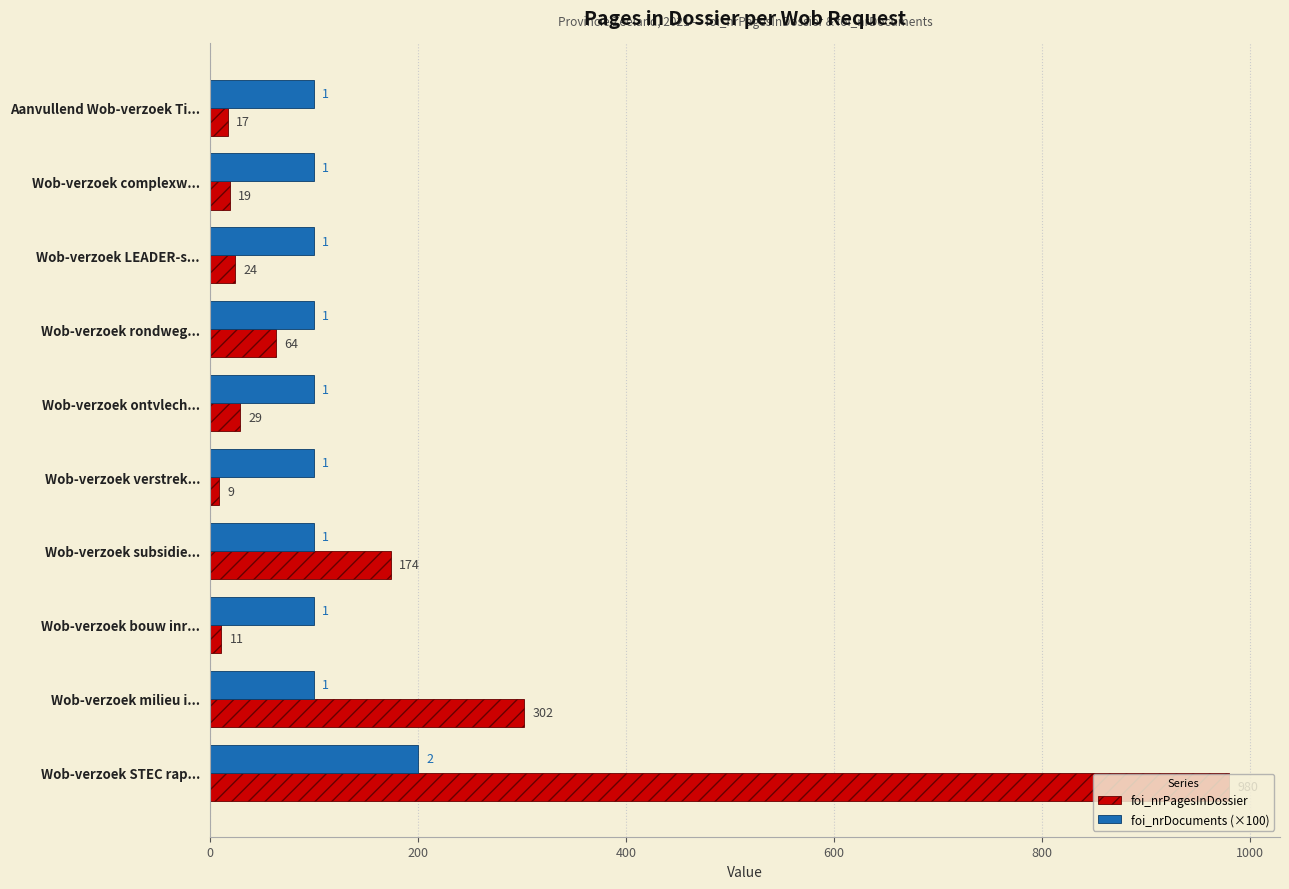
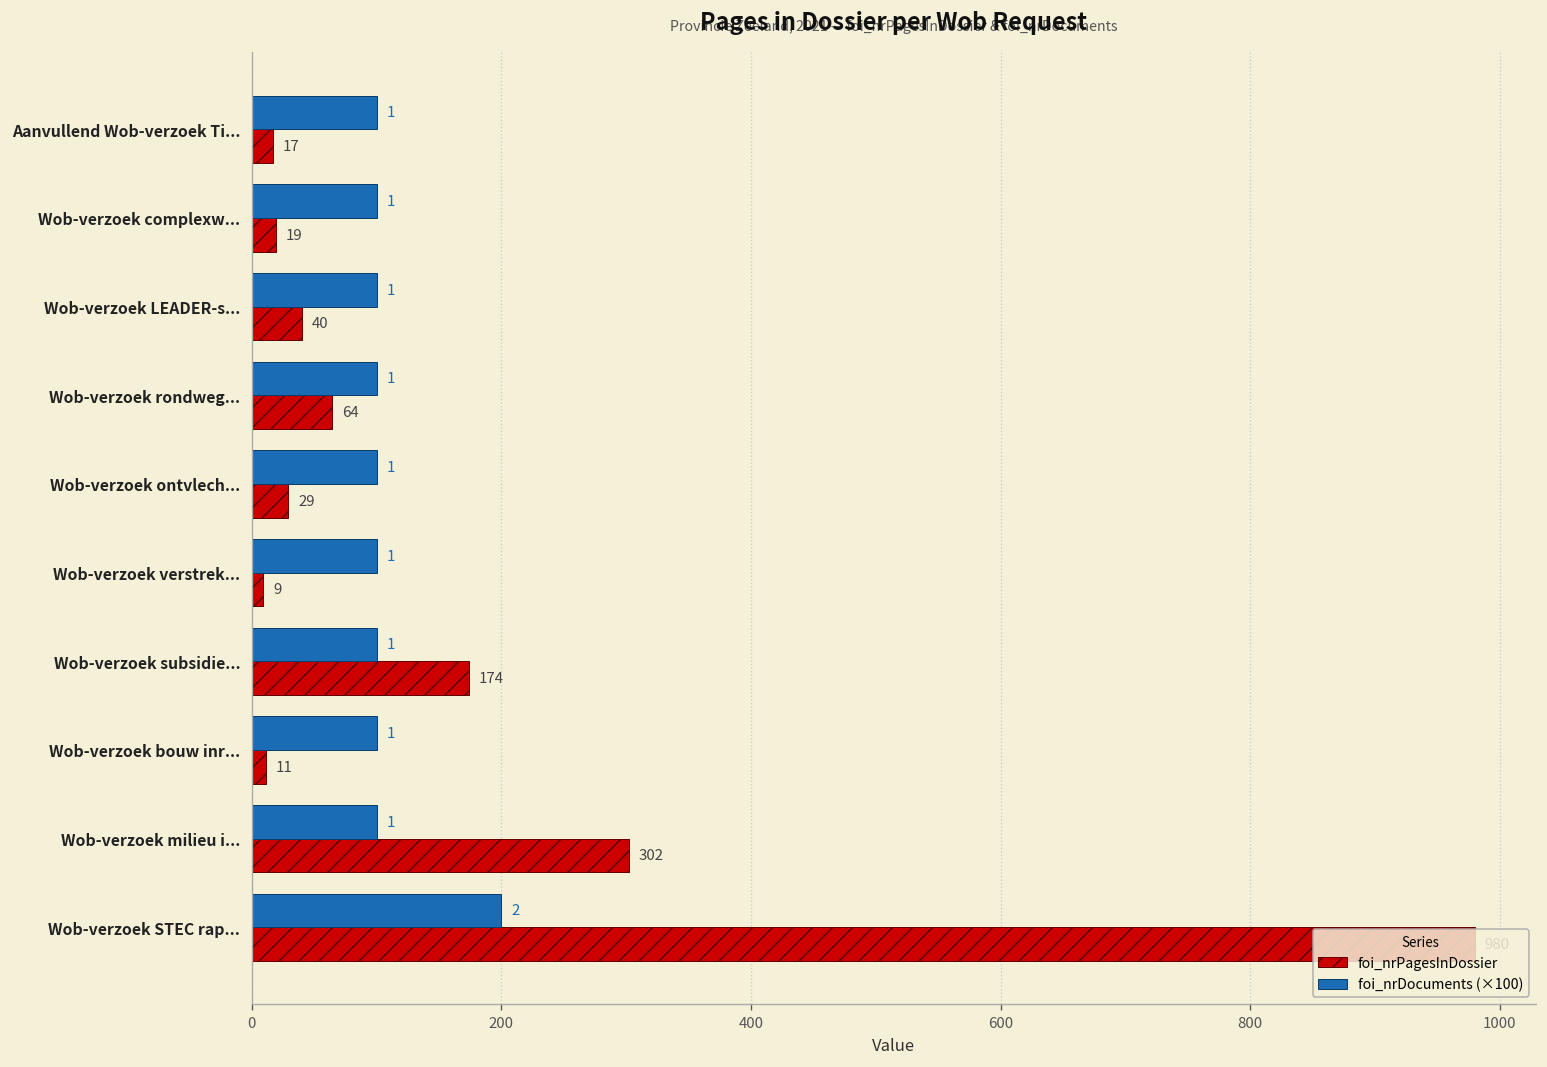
  {
    "foi_nrPagesInDossier": {
      "Aanvullend Wob-verzoek Ti...": 17,
      "Wob-verzoek complexw...": 19,
-     "Wob-verzoek LEADER-s...": 24,
+     "Wob-verzoek LEADER-s...": 40,
      "Wob-verzoek rondweg...": 64,
      "Wob-verzoek ontvlech...": 29,
      "Wob-verzoek verstrek...": 9,
      "Wob-verzoek subsidie...": 174,
      "Wob-verzoek bouw inr...": 11,
      "Wob-verzoek milieu i...": 302
    }
  }
